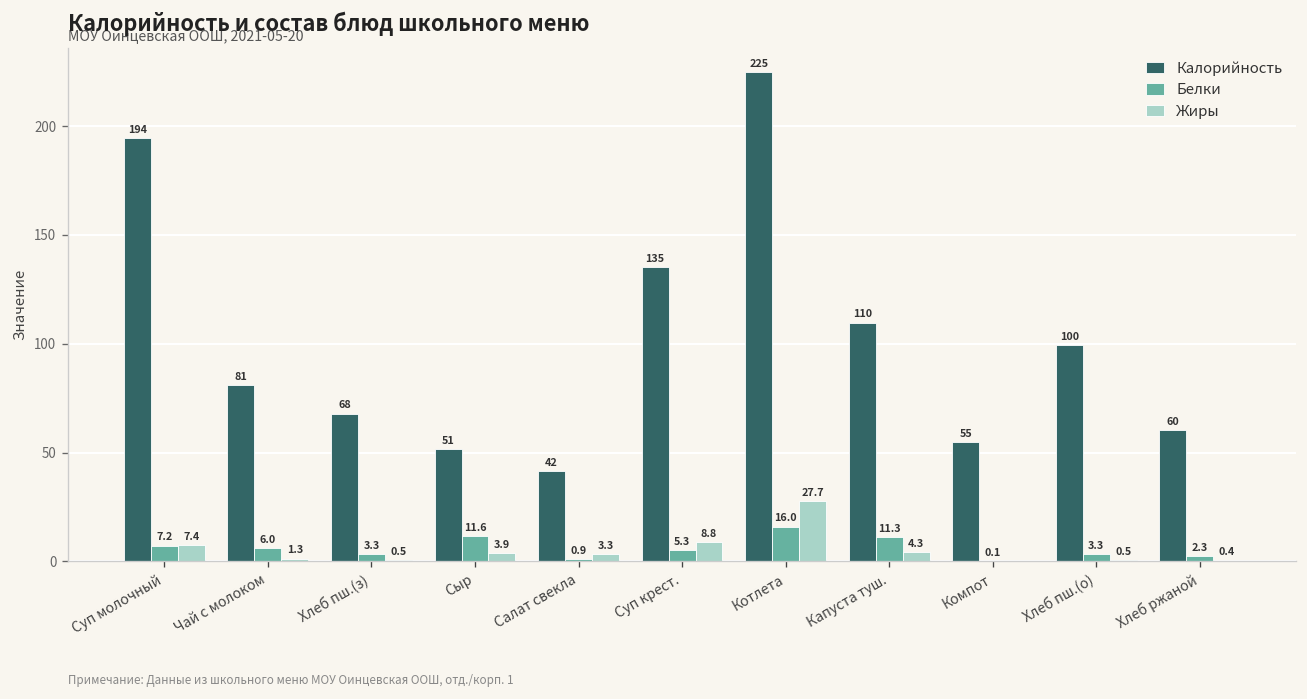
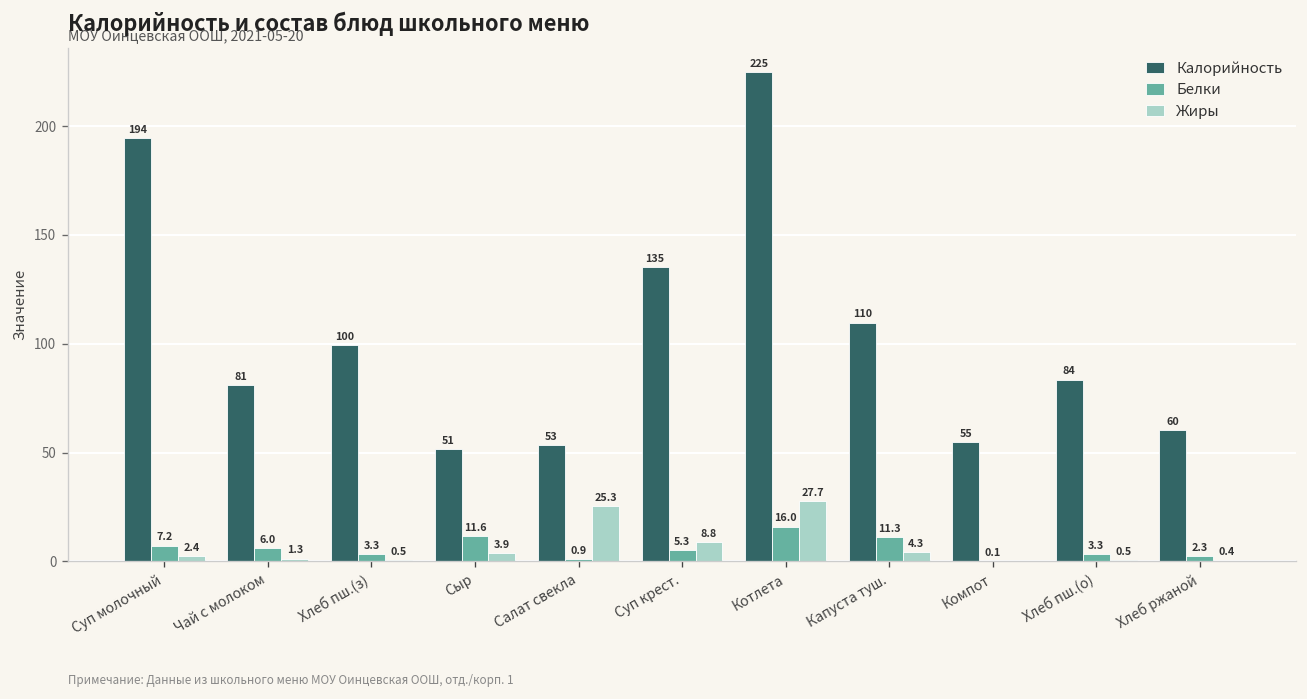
  {
    "Калорийность": {
      "Суп молочный": 194,
      "Чай с молоком": 81,
-     "Хлеб пш.(з)": 68,
+     "Хлеб пш.(з)": 100,
      "Сыр": 51,
-     "Салат свекла": 42,
+     "Салат свекла": 53,
      "Суп крест.": 135,
      "Котлета": 225,
      "Капуста туш.": 110,
      "Компот": 55,
-     "Хлеб пш.(о)": 100,
+     "Хлеб пш.(о)": 84,
      "Хлеб ржаной": 60
    },
    "Белки": {
      "Суп молочный": 7.2,
      "Чай с молоком": 6.0,
      "Хлеб пш.(з)": 3.3,
      "Сыр": 11.6,
      "Салат свекла": 0.9,
      "Суп крест.": 5.3,
      "Котлета": 16.0,
      "Капуста туш.": 11.3,
      "Компот": 0.1,
      "Хлеб пш.(о)": 3.3,
      "Хлеб ржаной": 2.3
    },
    "Жиры": {
-     "Суп молочный": 7.4,
+     "Суп молочный": 2.4,
      "Чай с молоком": 1.3,
      "Хлеб пш.(з)": 0.5,
      "Сыр": 3.9,
-     "Салат свекла": 3.3,
+     "Салат свекла": 25.3,
      "Суп крест.": 8.8,
      "Котлета": 27.7,
      "Капуста туш.": 4.3,
      "Хлеб пш.(о)": 0.5,
      "Хлеб ржаной": 0.4
    }
  }
